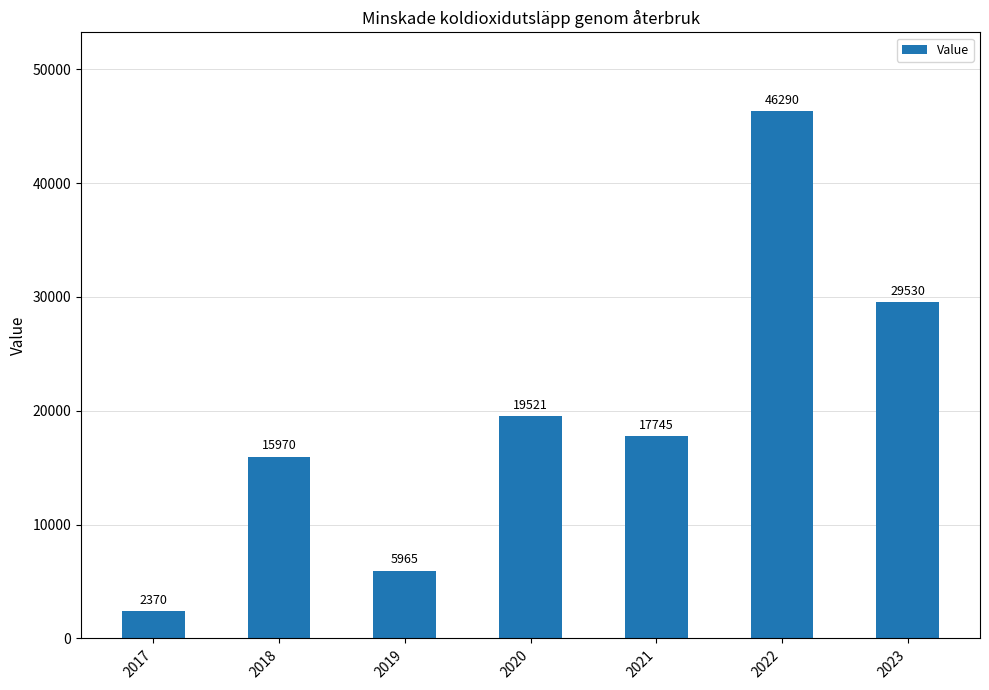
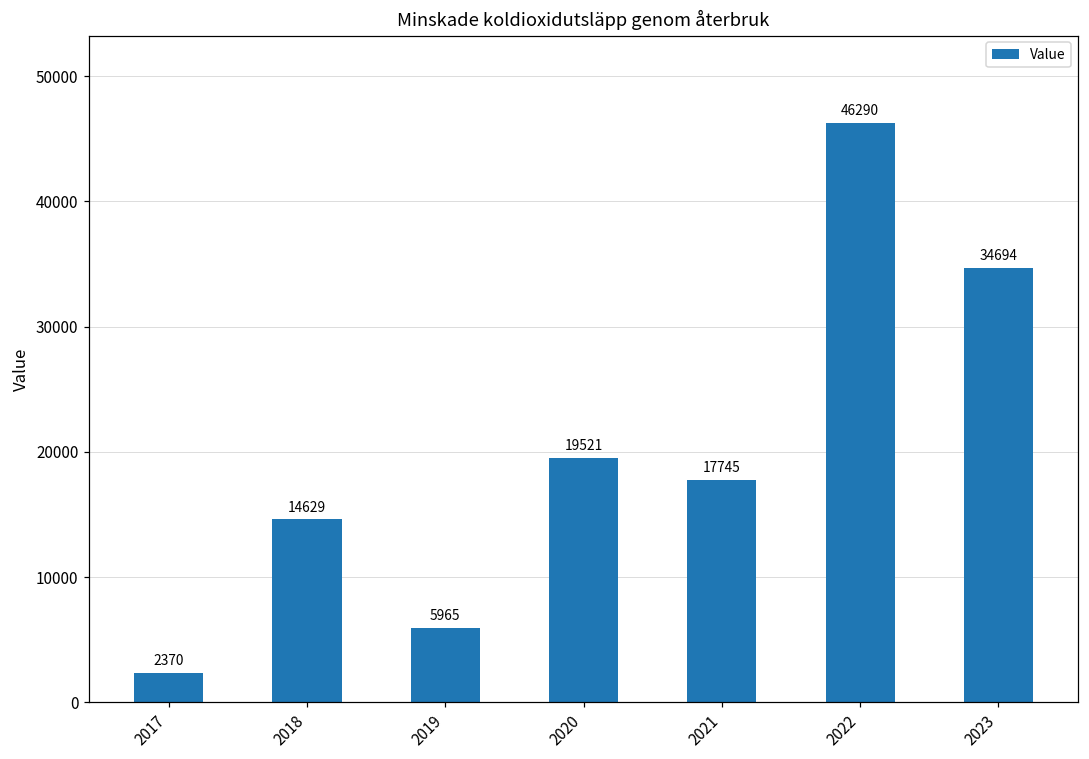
  {
    "2017": 2370,
-   "2018": 15970,
+   "2018": 14629,
    "2019": 5965,
    "2020": 19521,
    "2021": 17745,
    "2022": 46290,
-   "2023": 29530
+   "2023": 34694
  }
